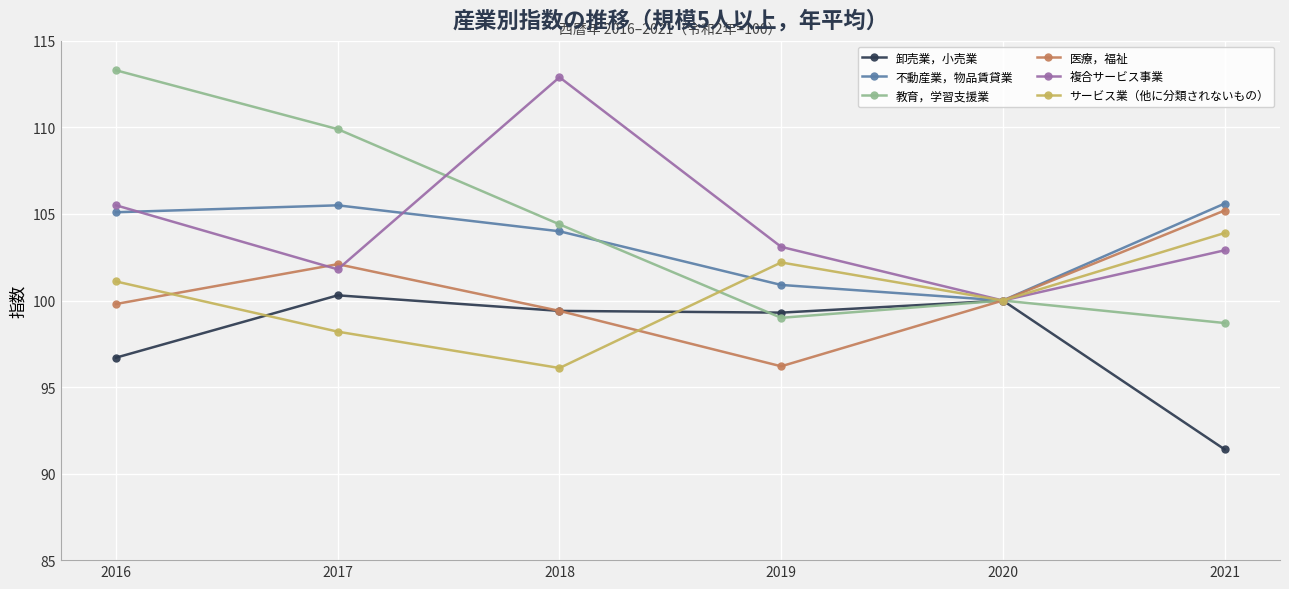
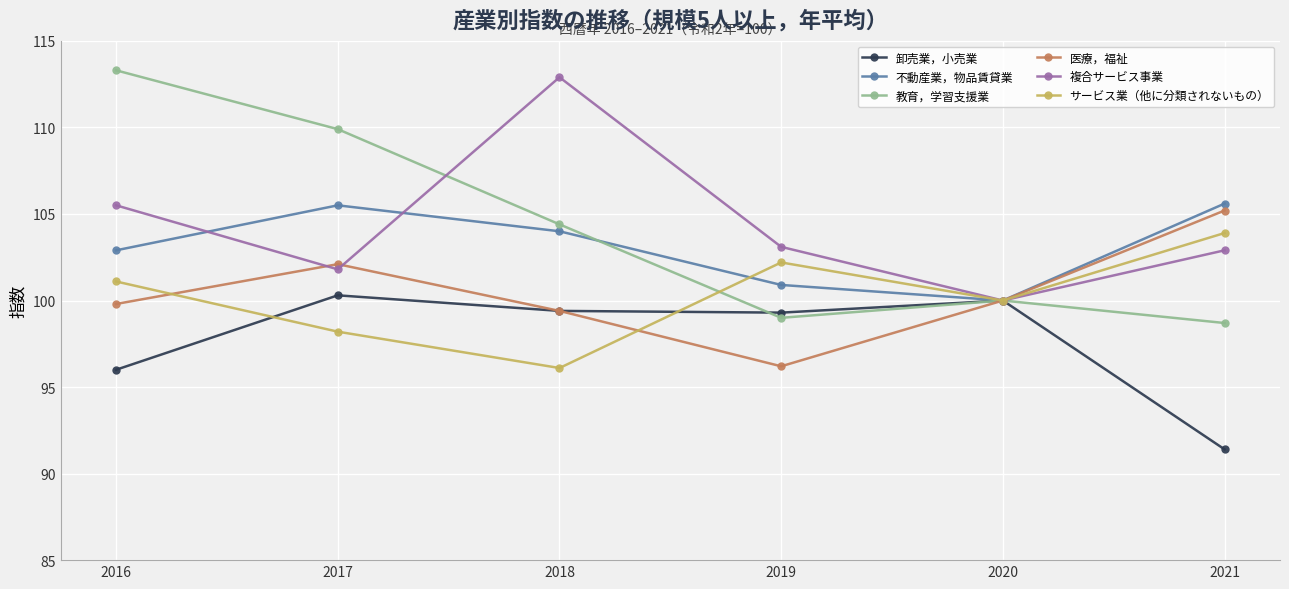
  {
    "卸売業，小売業": {
-     "2016": 96.7,
+     "2016": 96.0,
      "2017": 100.3,
      "2019": 99.3,
      "2021": 91.4
    },
    "不動産業，物品賃貸業": {
-     "2016": 105.1,
+     "2016": 102.9,
      "2017": 105.5,
      "2018": 104.0,
      "2019": 100.9,
      "2021": 105.6
    },
    "教育，学習支援業": {
      "2016": 113.3,
      "2017": 109.9,
      "2018": 104.4,
      "2019": 99.0,
      "2021": 98.7
    },
    "複合サービス事業": {
      "2016": 105.5,
      "2017": 101.8,
      "2018": 112.9,
      "2019": 103.1,
      "2021": 102.9
    }
  }
